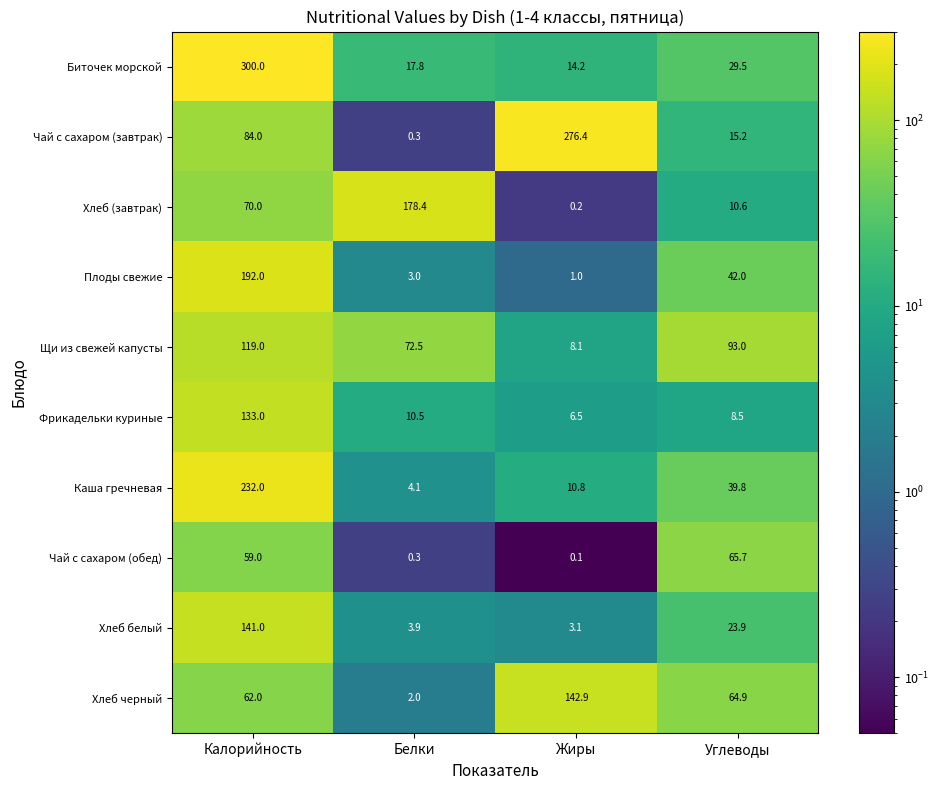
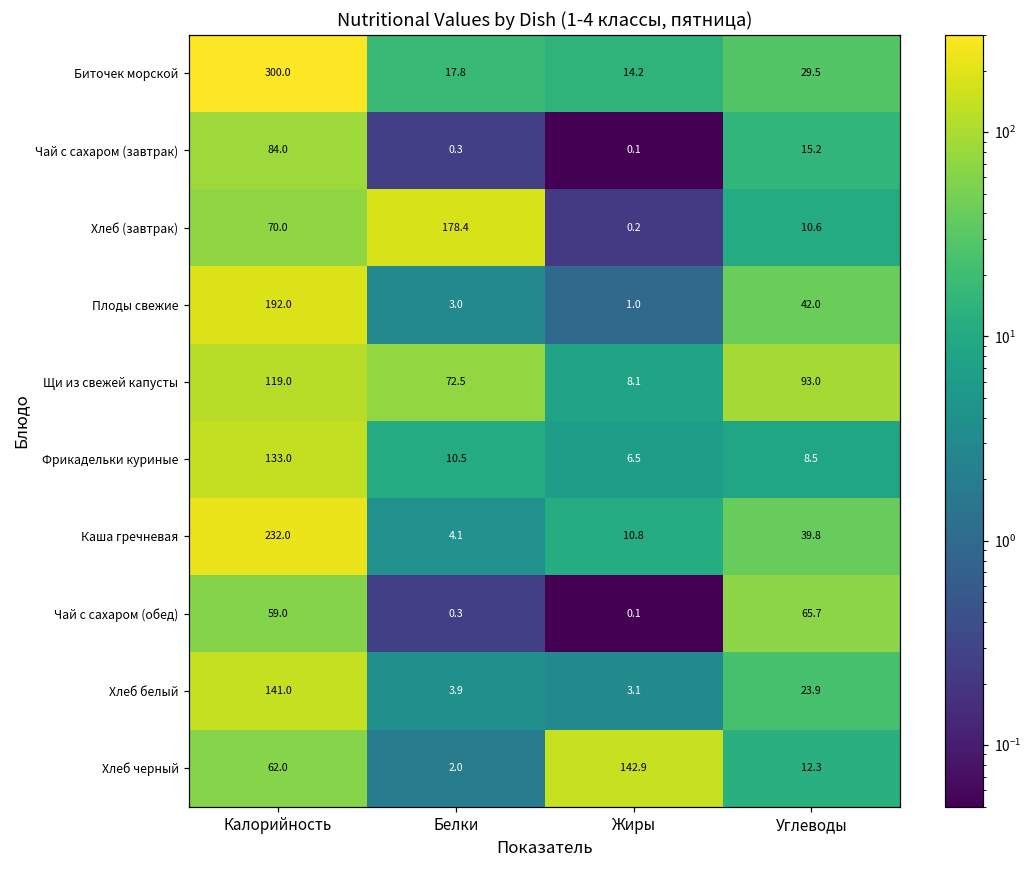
  {
    "Биточек морской": {
      "Калорийность": 300.0,
      "Белки": 17.8,
      "Жиры": 14.2,
      "Углеводы": 29.5
    },
    "Чай с сахаром (завтрак)": {
      "Калорийность": 84.0,
      "Белки": 0.3,
-     "Жиры": 276.4,
+     "Жиры": 0.1,
      "Углеводы": 15.2
    },
    "Хлеб (завтрак)": {
      "Калорийность": 70.0,
      "Белки": 178.4,
      "Жиры": 0.2,
      "Углеводы": 10.6
    },
    "Плоды свежие": {
      "Калорийность": 192.0,
      "Белки": 3.0,
      "Жиры": 1.0,
      "Углеводы": 42.0
    },
    "Щи из свежей капусты": {
      "Калорийность": 119.0,
      "Белки": 72.5,
      "Жиры": 8.1,
      "Углеводы": 93.0
    },
    "Фрикадельки куриные": {
      "Калорийность": 133.0,
      "Белки": 10.5,
      "Жиры": 6.5,
      "Углеводы": 8.5
    },
    "Каша гречневая": {
      "Калорийность": 232.0,
      "Белки": 4.1,
      "Жиры": 10.8,
      "Углеводы": 39.8
    },
    "Чай с сахаром (обед)": {
      "Калорийность": 59.0,
      "Белки": 0.3,
      "Жиры": 0.1,
      "Углеводы": 65.7
    },
    "Хлеб белый": {
      "Калорийность": 141.0,
      "Белки": 3.9,
      "Жиры": 3.1,
      "Углеводы": 23.9
    },
    "Хлеб черный": {
      "Калорийность": 62.0,
      "Белки": 2.0,
      "Жиры": 142.9,
-     "Углеводы": 64.9
+     "Углеводы": 12.3
    }
  }
